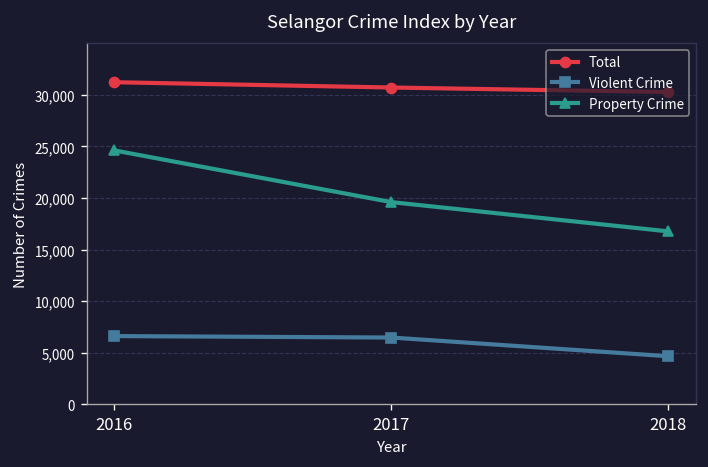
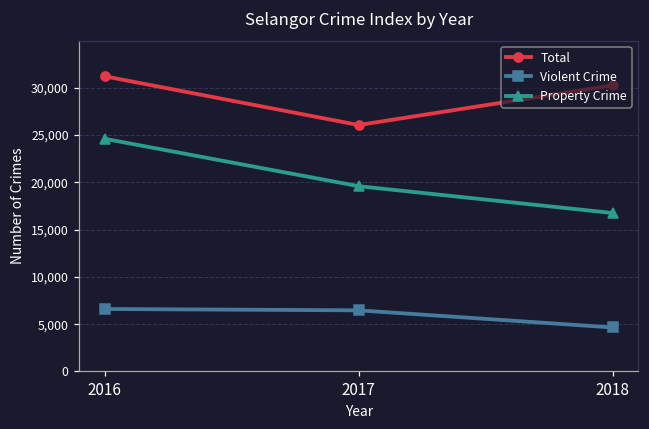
  {
    "Total": {
      "2016": "31,000",
-     "2017": "31,000"
+     "2017": "26,000"
    }
  }
